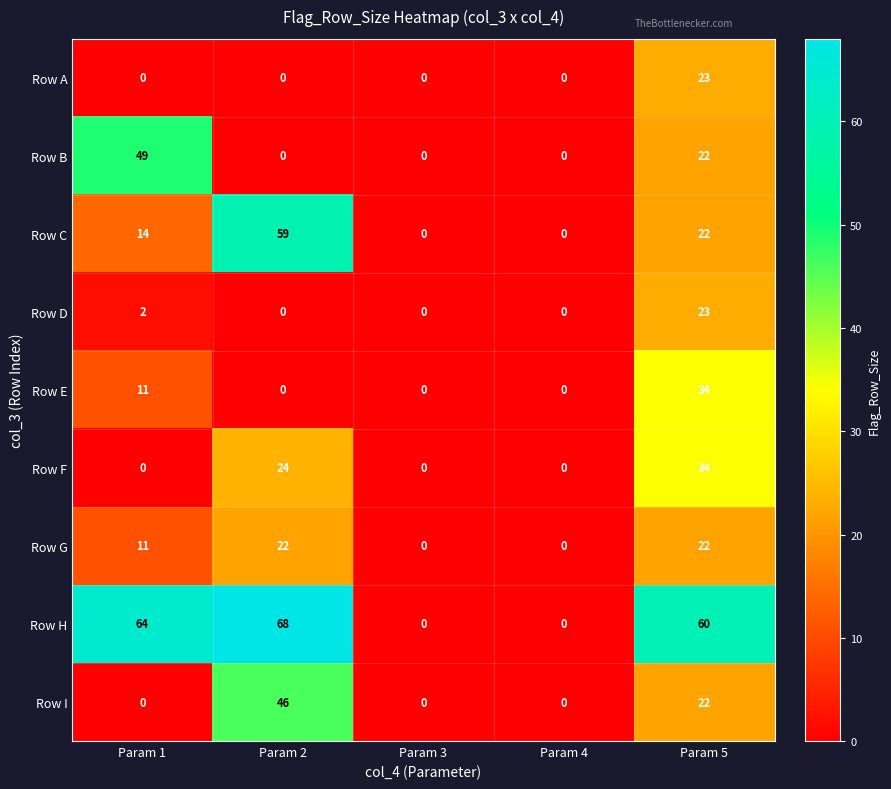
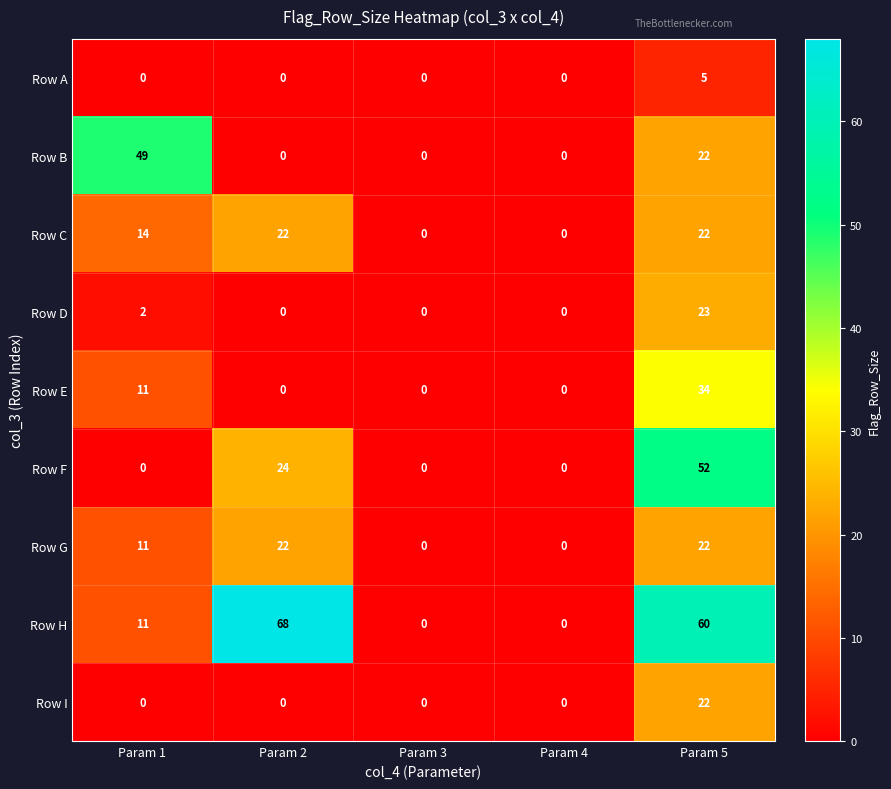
  {
    "Row A": {
      "Param 1": 0,
      "Param 2": 0,
      "Param 3": 0,
      "Param 4": 0,
-     "Param 5": 23
+     "Param 5": 5
    },
    "Row B": {
      "Param 1": 49,
      "Param 2": 0,
      "Param 3": 0,
      "Param 4": 0,
      "Param 5": 22
    },
    "Row C": {
      "Param 1": 14,
-     "Param 2": 59,
+     "Param 2": 22,
      "Param 3": 0,
      "Param 4": 0,
      "Param 5": 22
    },
    "Row D": {
      "Param 1": 2,
      "Param 2": 0,
      "Param 3": 0,
      "Param 4": 0,
      "Param 5": 23
    },
    "Row E": {
      "Param 1": 11,
      "Param 2": 0,
      "Param 3": 0,
      "Param 4": 0,
      "Param 5": 34
    },
    "Row F": {
      "Param 1": 0,
      "Param 2": 24,
      "Param 3": 0,
      "Param 4": 0,
-     "Param 5": 34
+     "Param 5": 52
    },
    "Row G": {
      "Param 1": 11,
      "Param 2": 22,
      "Param 3": 0,
      "Param 4": 0,
      "Param 5": 22
    },
    "Row H": {
-     "Param 1": 64,
+     "Param 1": 11,
      "Param 2": 68,
      "Param 3": 0,
      "Param 4": 0,
      "Param 5": 60
    },
    "Row I": {
      "Param 1": 0,
-     "Param 2": 46,
+     "Param 2": 0,
      "Param 3": 0,
      "Param 4": 0,
      "Param 5": 22
    }
  }
